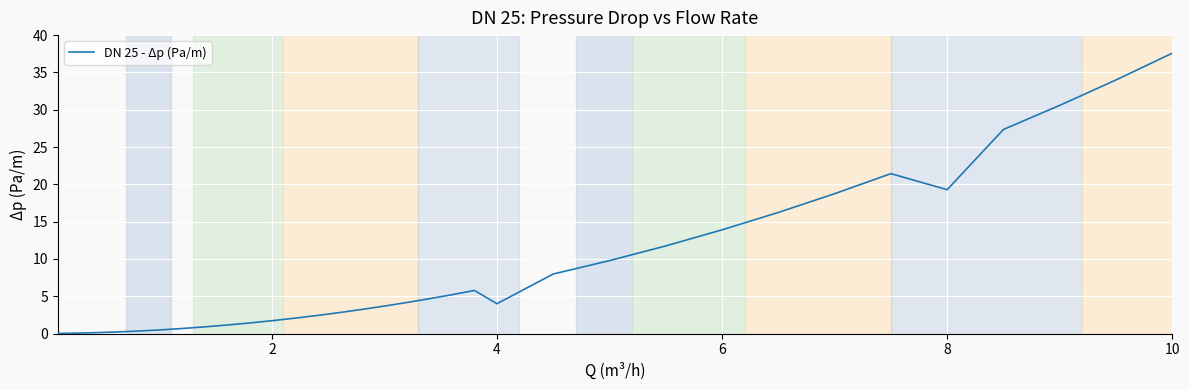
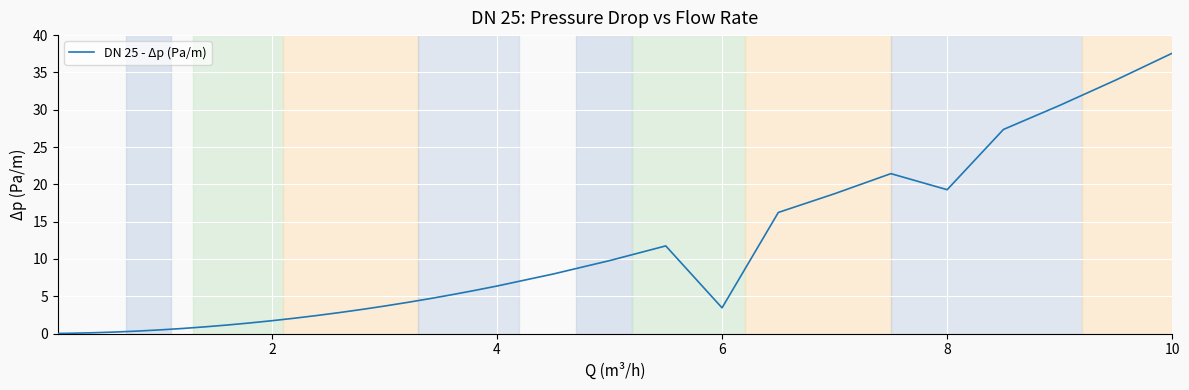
  {
    "2": 2,
-   "4": 4,
-   "6": 14,
+   "4": 6,
+   "6": 3,
    "8": 19,
    "10": 38
  }
